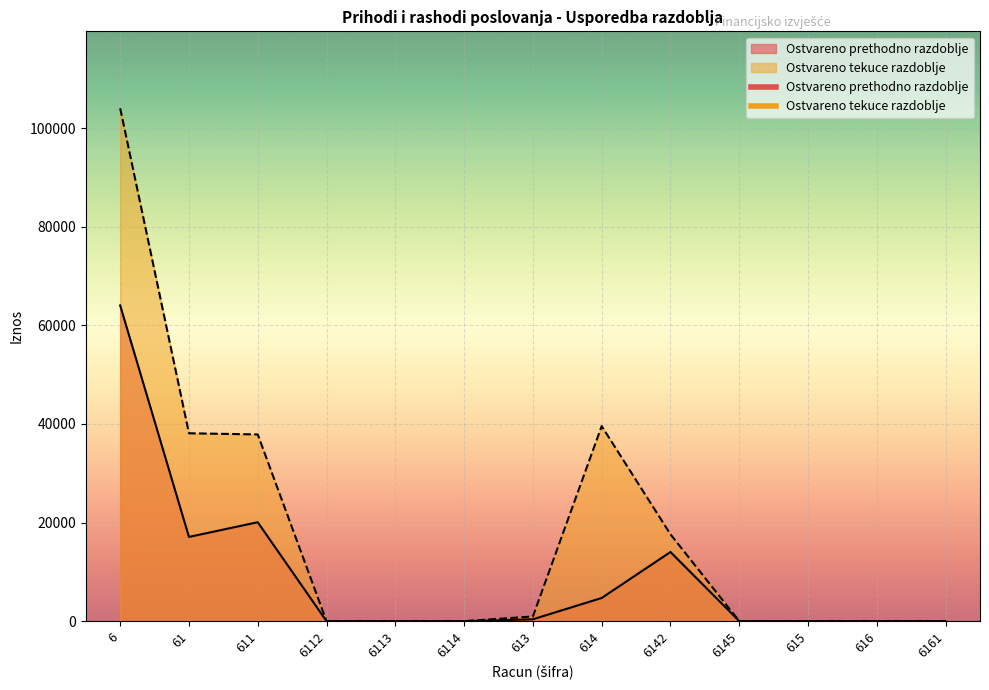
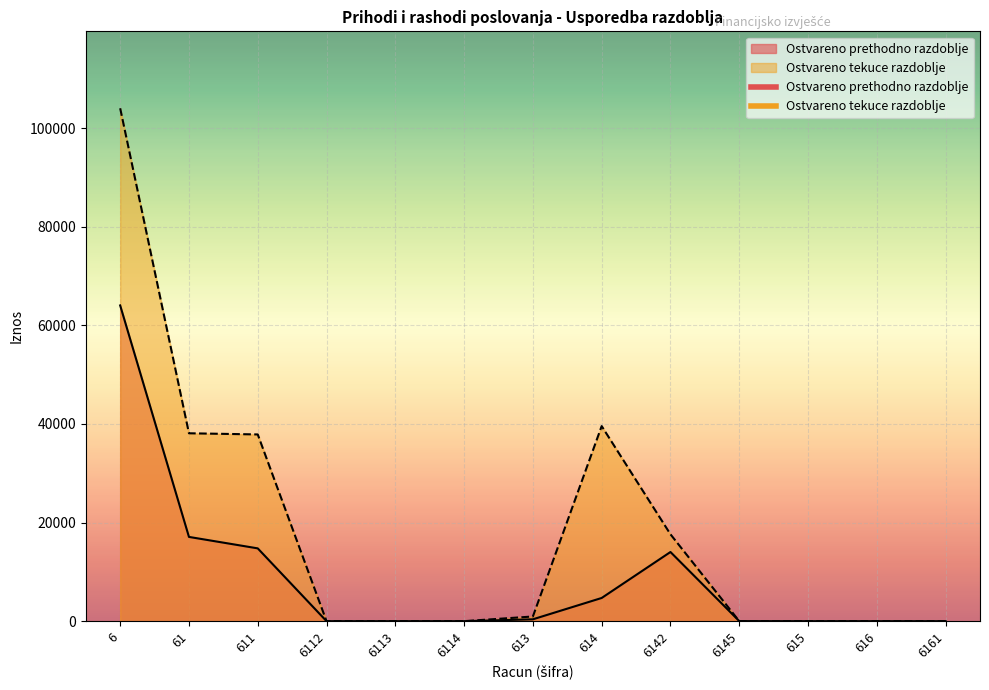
  {
    "Ostvareno prethodno razdoblje": {
      "6": 64000,
      "61": 17000,
-     "611": 20000,
+     "611": 15000,
      "613": 0,
      "614": 5000,
      "6142": 14000
    },
    "Ostvareno tekuce razdoblje": {
      "6": 104000,
      "61": 38000,
      "611": 38000,
      "613": 1000,
      "614": 40000,
      "6142": 18000
    }
  }
